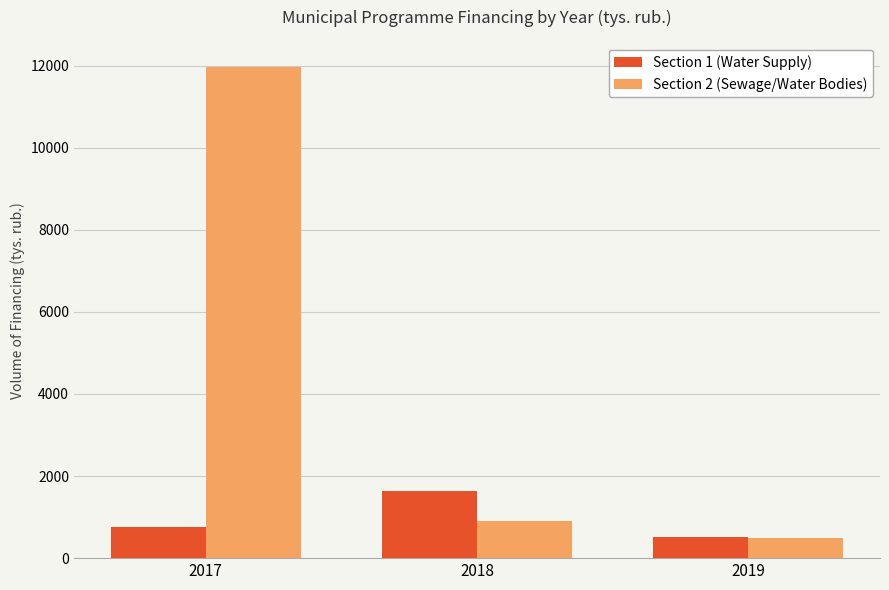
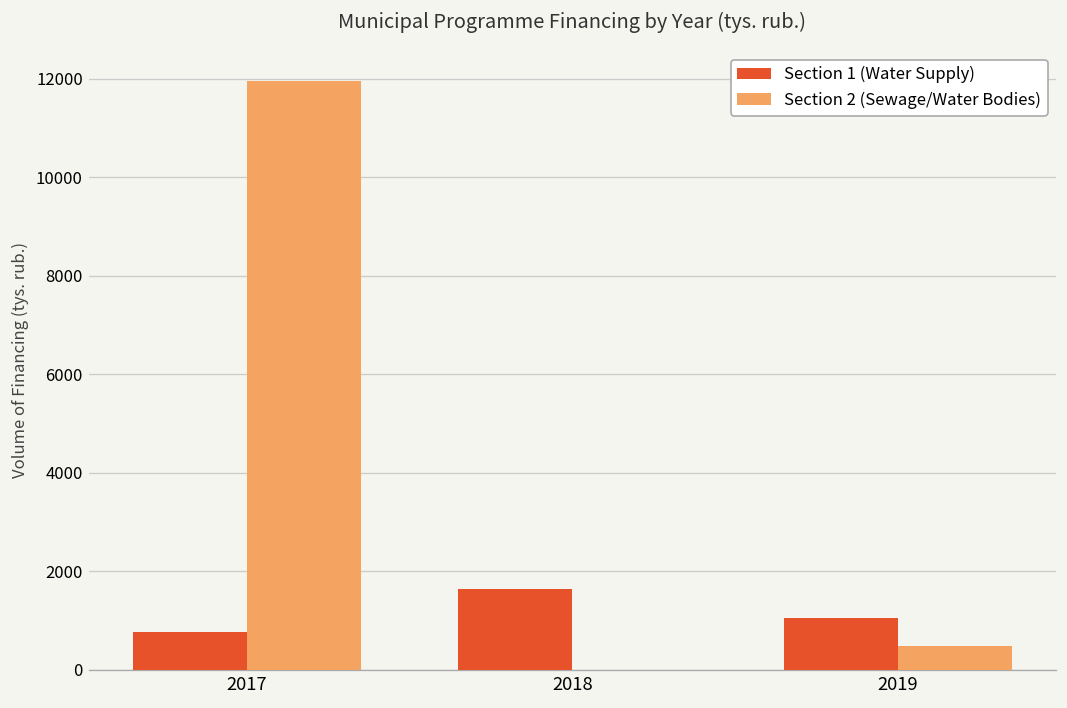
  {
    "Section 1 (Water Supply)": {
      "2017": 800,
      "2018": 1600,
-     "2019": 500
+     "2019": 1000
    },
    "Section 2 (Sewage/Water Bodies)": {
      "2017": 12000,
-     "2018": 900,
+     "2018": 0,
      "2019": 500
    }
  }
